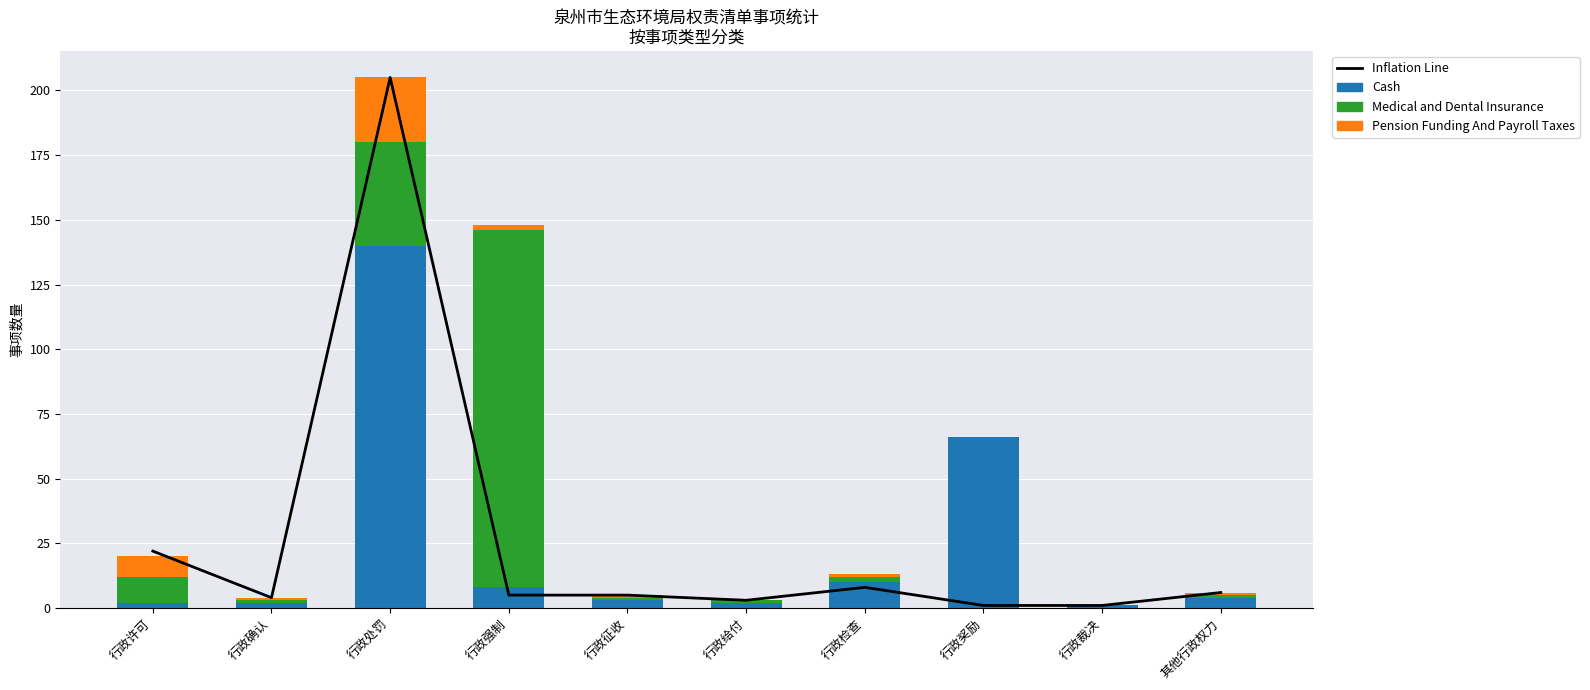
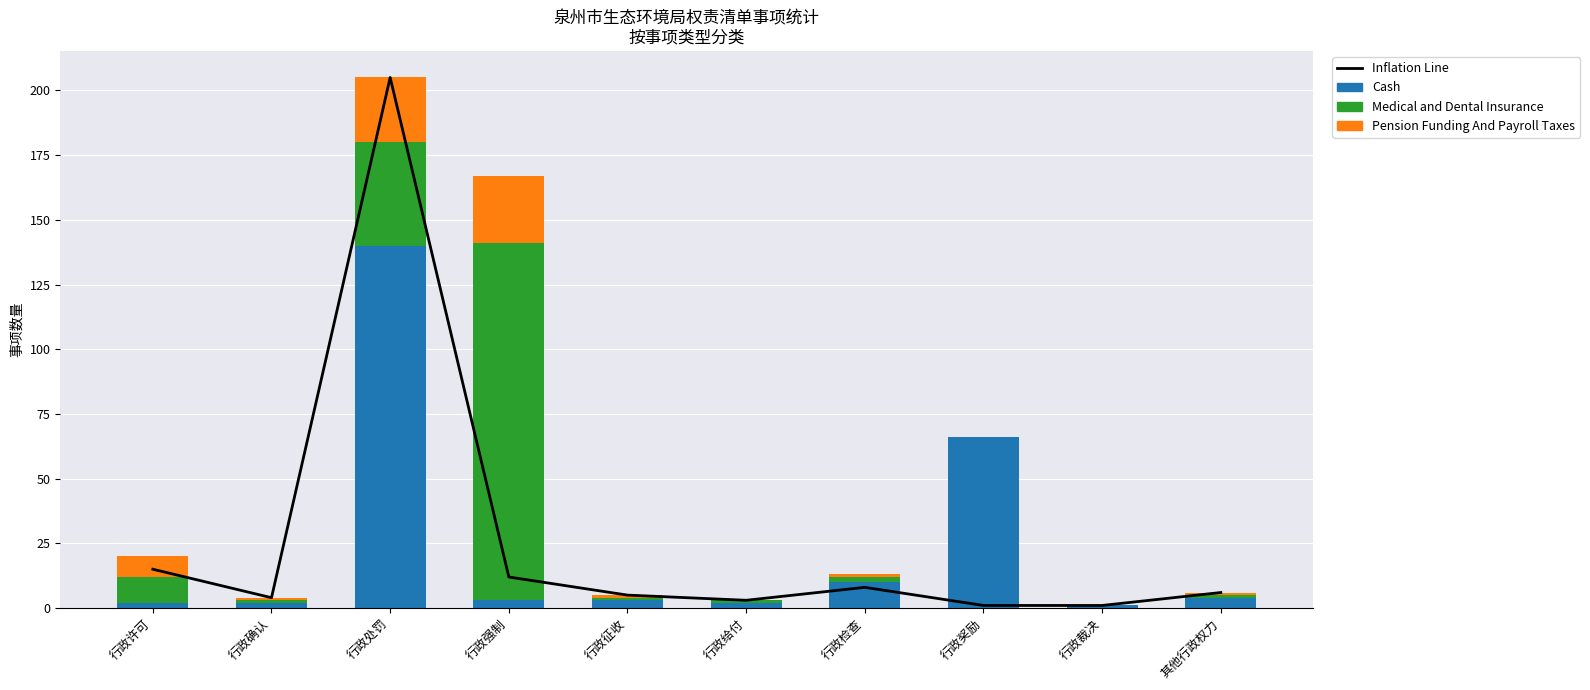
  {
    "Inflation Line": {
-     "行政许可": 22,
+     "行政许可": 15,
      "行政确认": 4,
      "行政处罚": 205,
-     "行政强制": 5,
+     "行政强制": 12,
      "行政征收": 5,
      "行政给付": 3,
      "行政检查": 8,
      "行政奖励": 1,
      "行政裁决": 1,
      "其他行政权力": 6
    },
    "Cash": {
      "行政许可": 2,
      "行政确认": 2,
      "行政处罚": 140,
-     "行政强制": 8,
+     "行政强制": 3,
      "行政征收": 3,
      "行政给付": 2,
      "行政检查": 10,
      "行政奖励": 66,
      "行政裁决": 1,
      "其他行政权力": 4
    },
    "Medical and Dental Insurance": {
      "行政许可": 10,
      "行政确认": 1,
      "行政处罚": 40,
      "行政强制": 138,
      "行政征收": 1,
      "行政给付": 1,
      "行政检查": 2,
      "行政奖励": 0,
      "行政裁决": 0,
      "其他行政权力": 1
    },
    "Pension Funding And Payroll Taxes": {
      "行政许可": 8,
      "行政确认": 1,
      "行政处罚": 25,
-     "行政强制": 2,
+     "行政强制": 26,
      "行政征收": 1,
      "行政给付": 0,
      "行政检查": 1,
      "行政奖励": 0,
      "行政裁决": 0,
      "其他行政权力": 1
    }
  }
